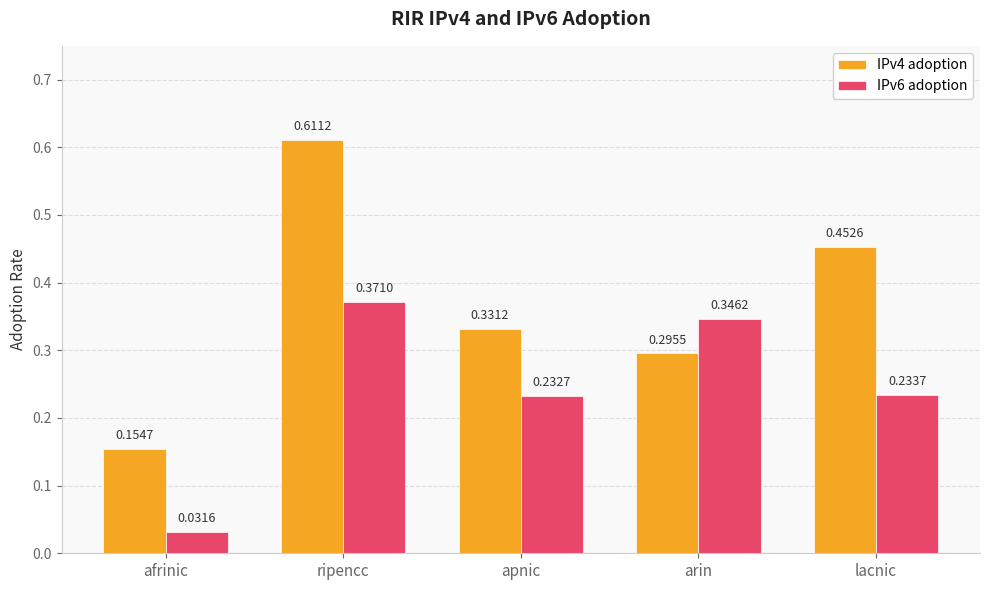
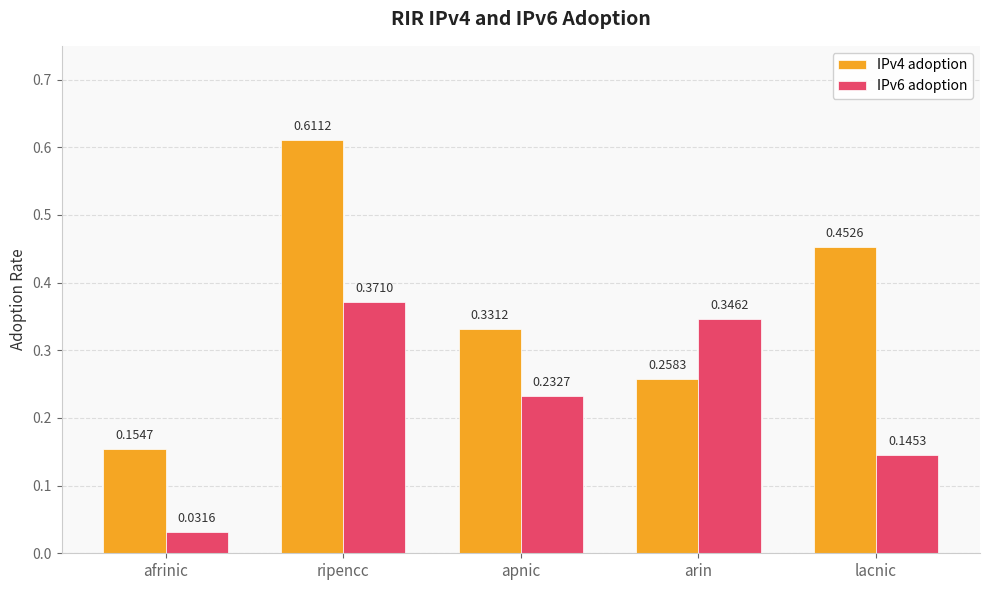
  {
    "IPv4 adoption": {
      "afrinic": 0.1547,
      "ripencc": 0.6112,
      "apnic": 0.3312,
-     "arin": 0.2955,
+     "arin": 0.2583,
      "lacnic": 0.4526
    },
    "IPv6 adoption": {
      "afrinic": 0.0316,
      "ripencc": 0.3710,
      "apnic": 0.2327,
      "arin": 0.3462,
-     "lacnic": 0.2337
+     "lacnic": 0.1453
    }
  }
